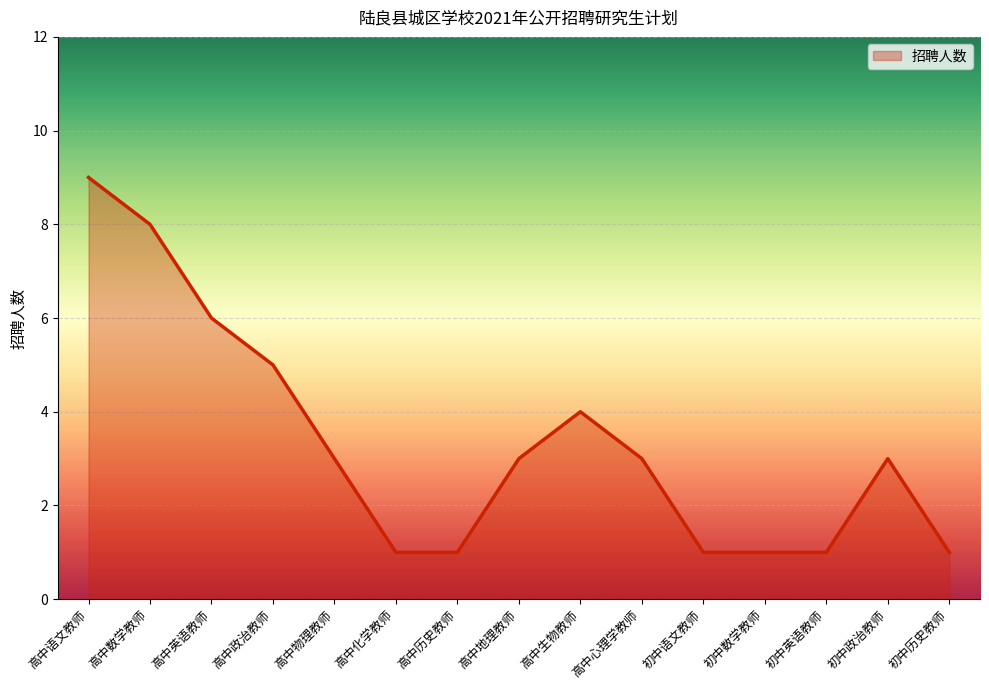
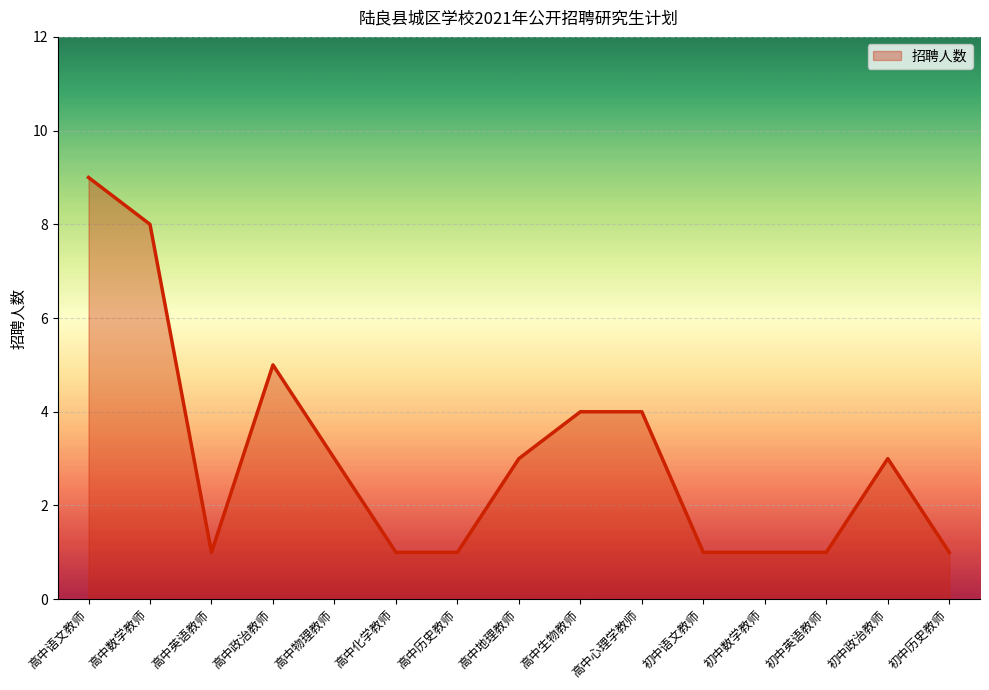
  {
    "高中语文教师": 9,
    "高中数学教师": 8,
-   "高中英语教师": 6,
+   "高中英语教师": 1,
    "高中政治教师": 5,
    "高中物理教师": 3,
    "高中化学教师": 1,
    "高中历史教师": 1,
    "高中地理教师": 3,
    "高中生物教师": 4,
-   "高中心理学教师": 3,
+   "高中心理学教师": 4,
    "初中语文教师": 1,
    "初中数学教师": 1,
    "初中英语教师": 1,
    "初中政治教师": 3,
    "初中历史教师": 1
  }
